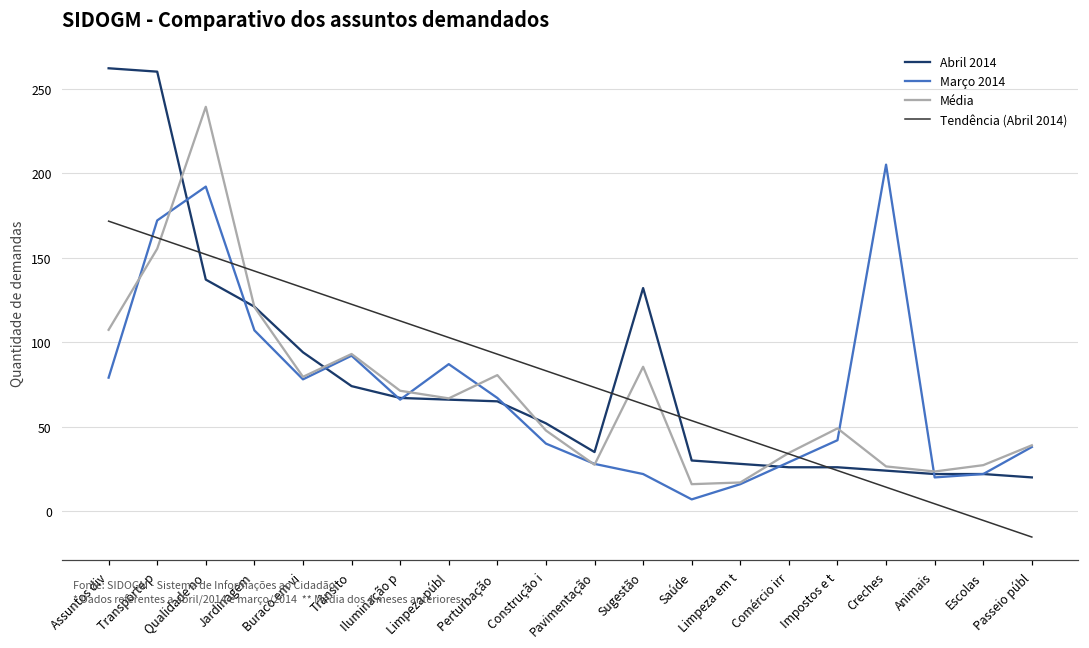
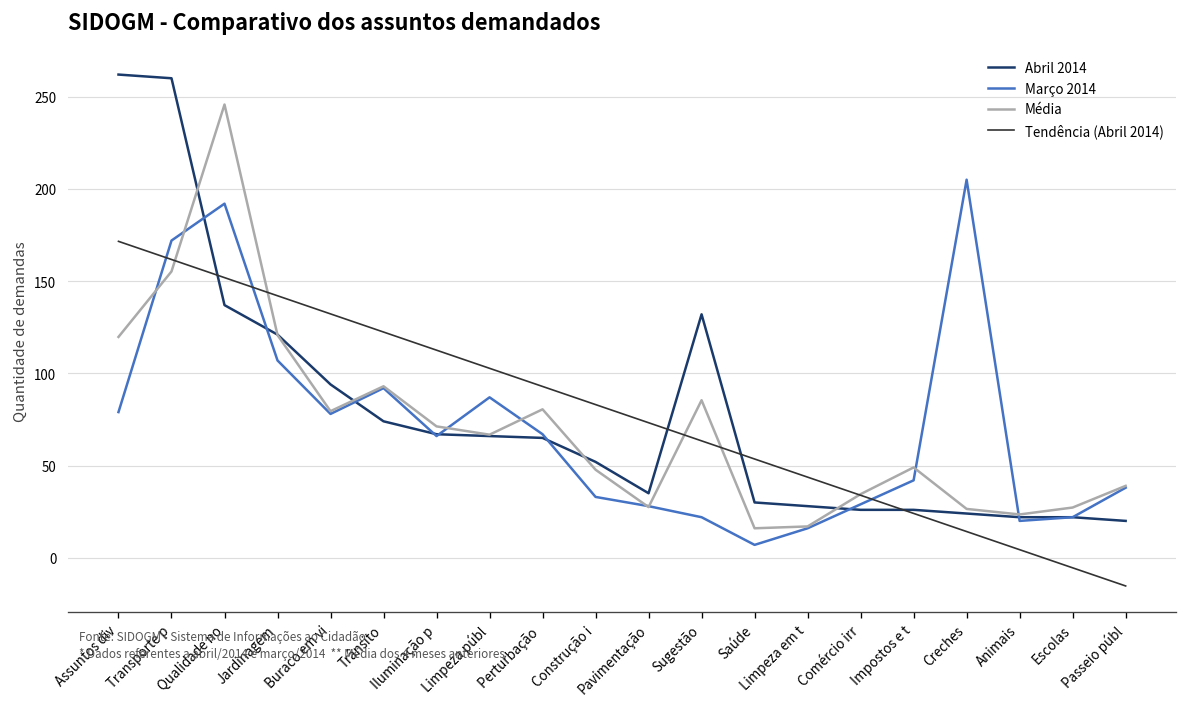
  {
    "Abril 2014": {
      "Assuntos div": 262,
      "Transporte p": 260,
      "Qualidade no": 137,
      "Buraco em vi": 94,
      "Trânsito": 74,
      "Perturbação": 65,
      "Construção i": 52,
      "Pavimentação": 35,
      "Sugestão": 132,
      "Saúde": 30,
      "Limpeza em t": 28,
      "Comércio irr": 26,
      "Impostos e t": 26,
      "Creches": 24,
      "Passeio públ": 20
    },
    "Março 2014": {
      "Assuntos div": 79,
      "Transporte p": 172,
      "Qualidade no": 192,
      "Jardinagem": 107,
      "Limpeza públ": 87,
      "Perturbação": 67,
-     "Construção i": 40,
+     "Construção i": 33,
      "Sugestão": 22,
      "Saúde": 7,
      "Comércio irr": 29,
      "Impostos e t": 42,
      "Creches": 205,
      "Animais": 20
    },
    "Média": {
-     "Assuntos div": 107,
+     "Assuntos div": 120,
      "Transporte p": 155,
-     "Qualidade no": 239,
+     "Qualidade no": 246,
      "Iluminação p": 71,
      "Perturbação": 81,
      "Construção i": 48,
      "Sugestão": 85,
      "Saúde": 16,
      "Impostos e t": 49,
      "Creches": 27,
      "Escolas": 27
    },
    "Tendência (Abril 2014)": {
      "Assuntos div": 172,
      "Transporte p": 162,
      "Qualidade no": 152,
      "Jardinagem": 142,
      "Buraco em vi": 132,
      "Trânsito": 122,
      "Iluminação p": 113,
      "Limpeza públ": 103,
      "Perturbação": 93,
      "Construção i": 83,
      "Pavimentação": 73,
      "Sugestão": 63,
      "Saúde": 54,
      "Limpeza em t": 44,
      "Impostos e t": 24,
      "Creches": 14,
      "Animais": 4,
      "Escolas": -5,
      "Passeio públ": -15
    }
  }
